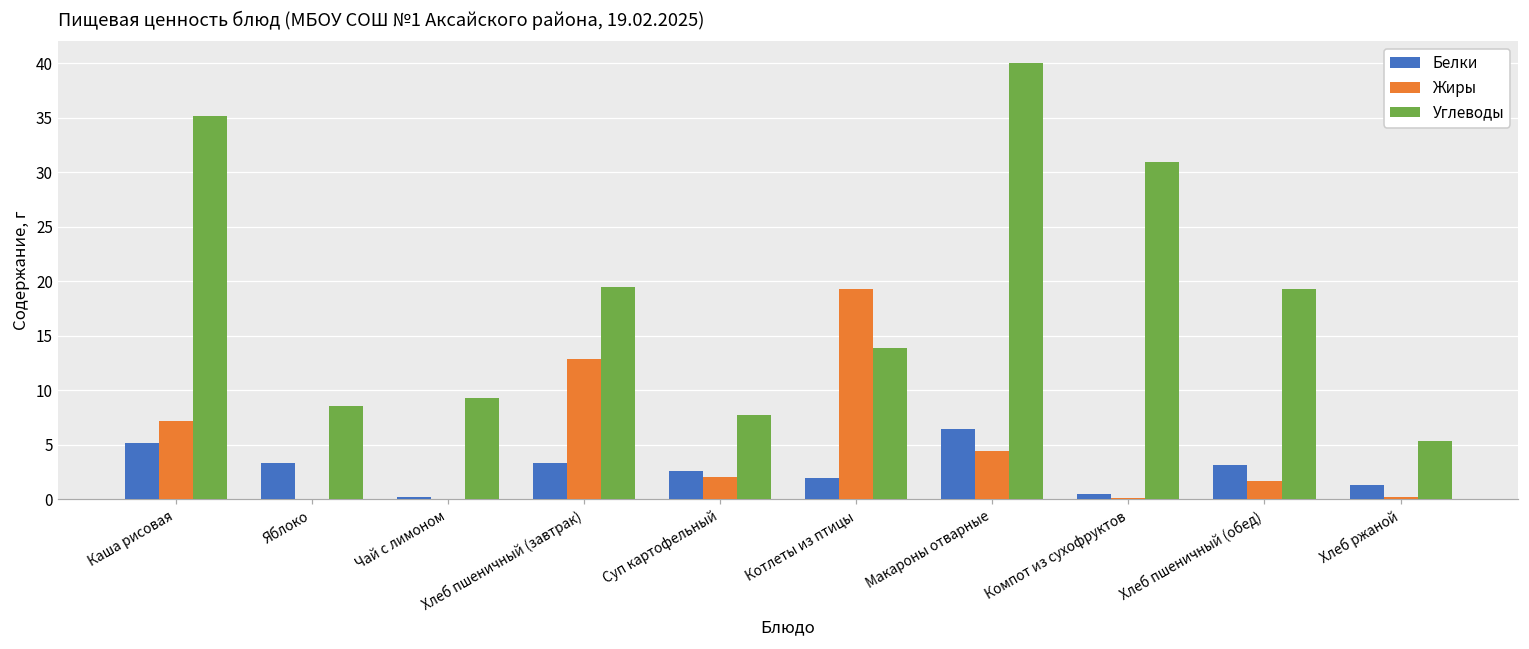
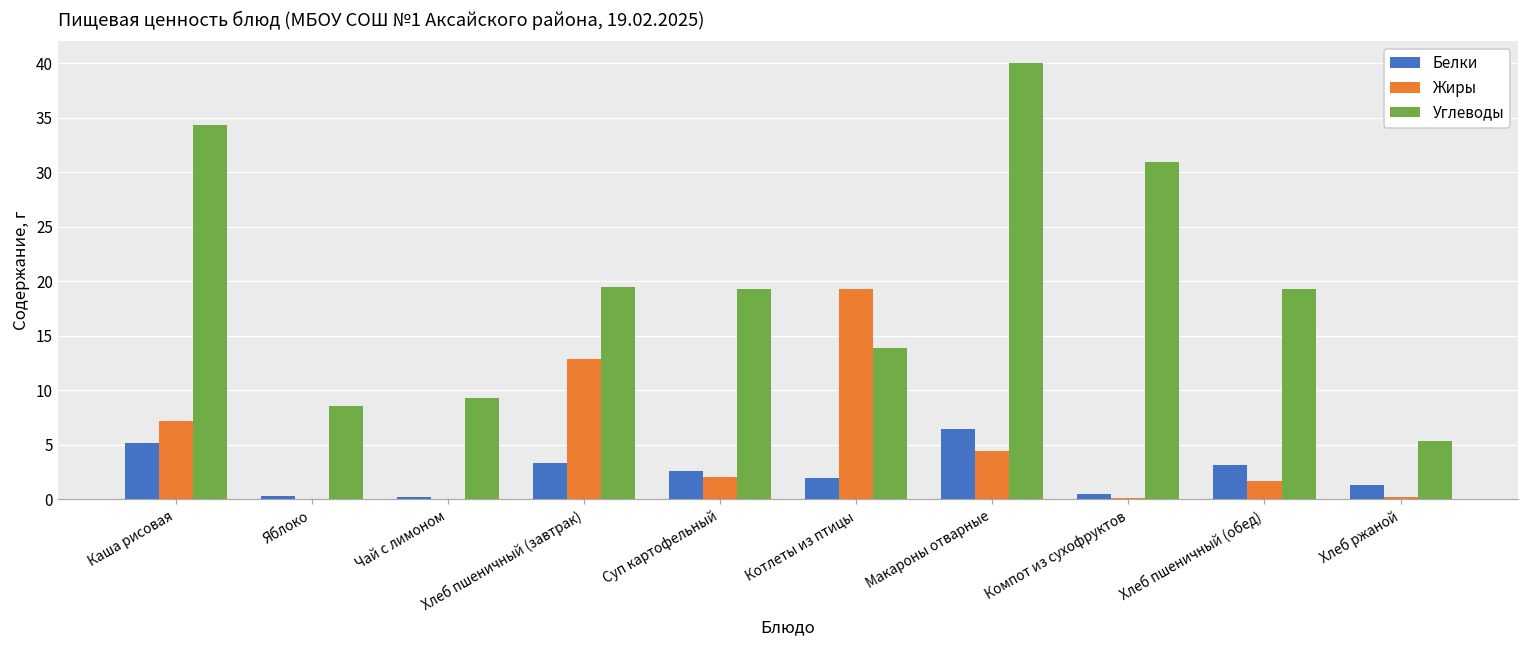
  {
    "Белки": {
      "Каша рисовая": 5,
-     "Яблоко": 3,
+     "Яблоко": 0,
      "Хлеб пшеничный (завтрак)": 3,
      "Суп картофельный": 3,
      "Котлеты из птицы": 2,
      "Макароны отварные": 7,
      "Компот из сухофруктов": 1,
      "Хлеб пшеничный (обед)": 3,
      "Хлеб ржаной": 1
    },
    "Жиры": {
      "Каша рисовая": 7,
      "Яблоко": 0,
      "Чай с лимоном": 0,
      "Хлеб пшеничный (завтрак)": 13,
      "Суп картофельный": 2,
      "Котлеты из птицы": 19,
      "Макароны отварные": 4,
      "Хлеб пшеничный (обед)": 2
    },
    "Углеводы": {
-     "Каша рисовая": 35,
+     "Каша рисовая": 34,
      "Яблоко": 9,
      "Чай с лимоном": 9,
      "Хлеб пшеничный (завтрак)": 19,
-     "Суп картофельный": 8,
+     "Суп картофельный": 19,
      "Котлеты из птицы": 14,
      "Макароны отварные": 40,
      "Компот из сухофруктов": 31,
      "Хлеб пшеничный (обед)": 19,
      "Хлеб ржаной": 5
    }
  }
